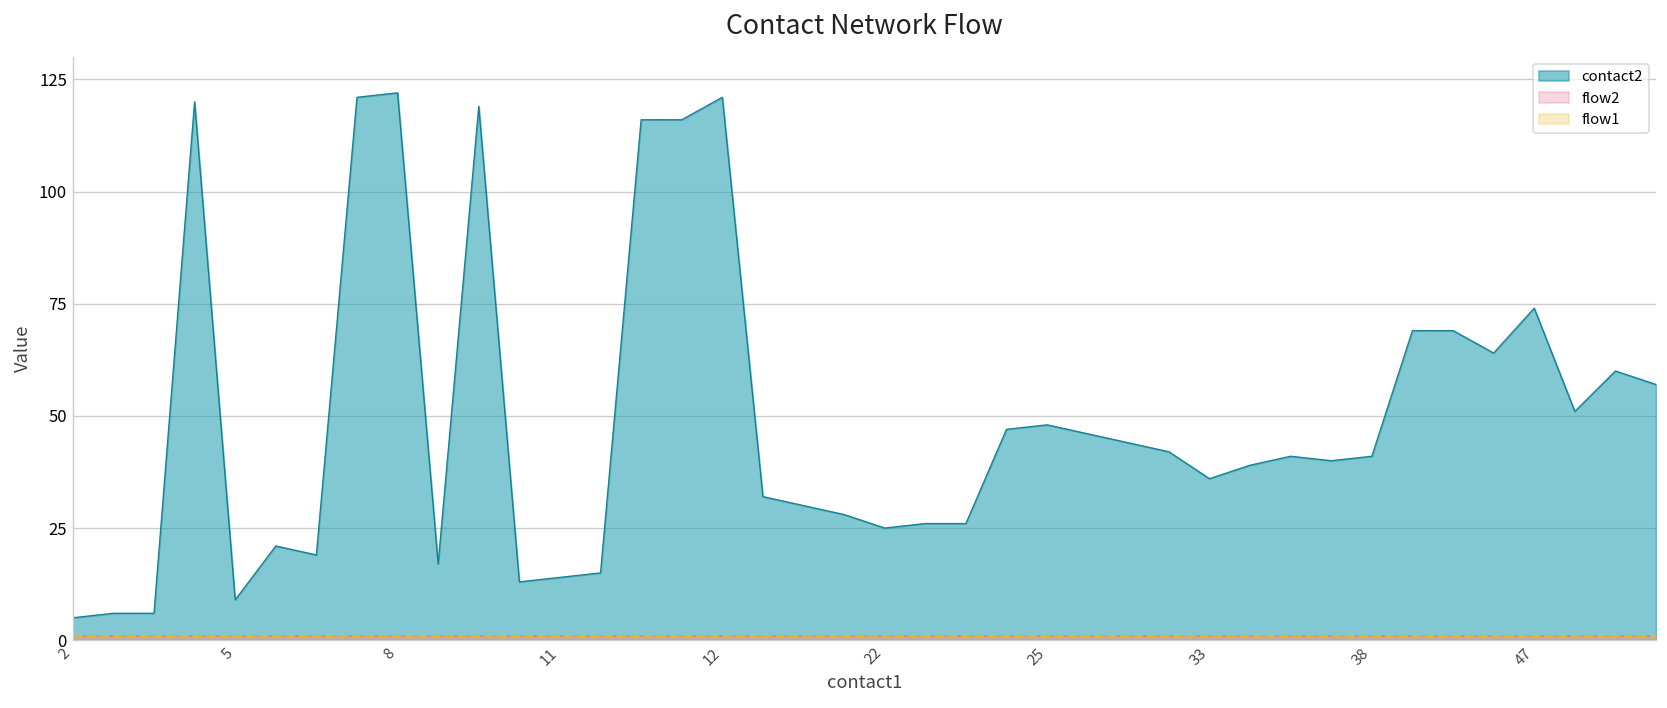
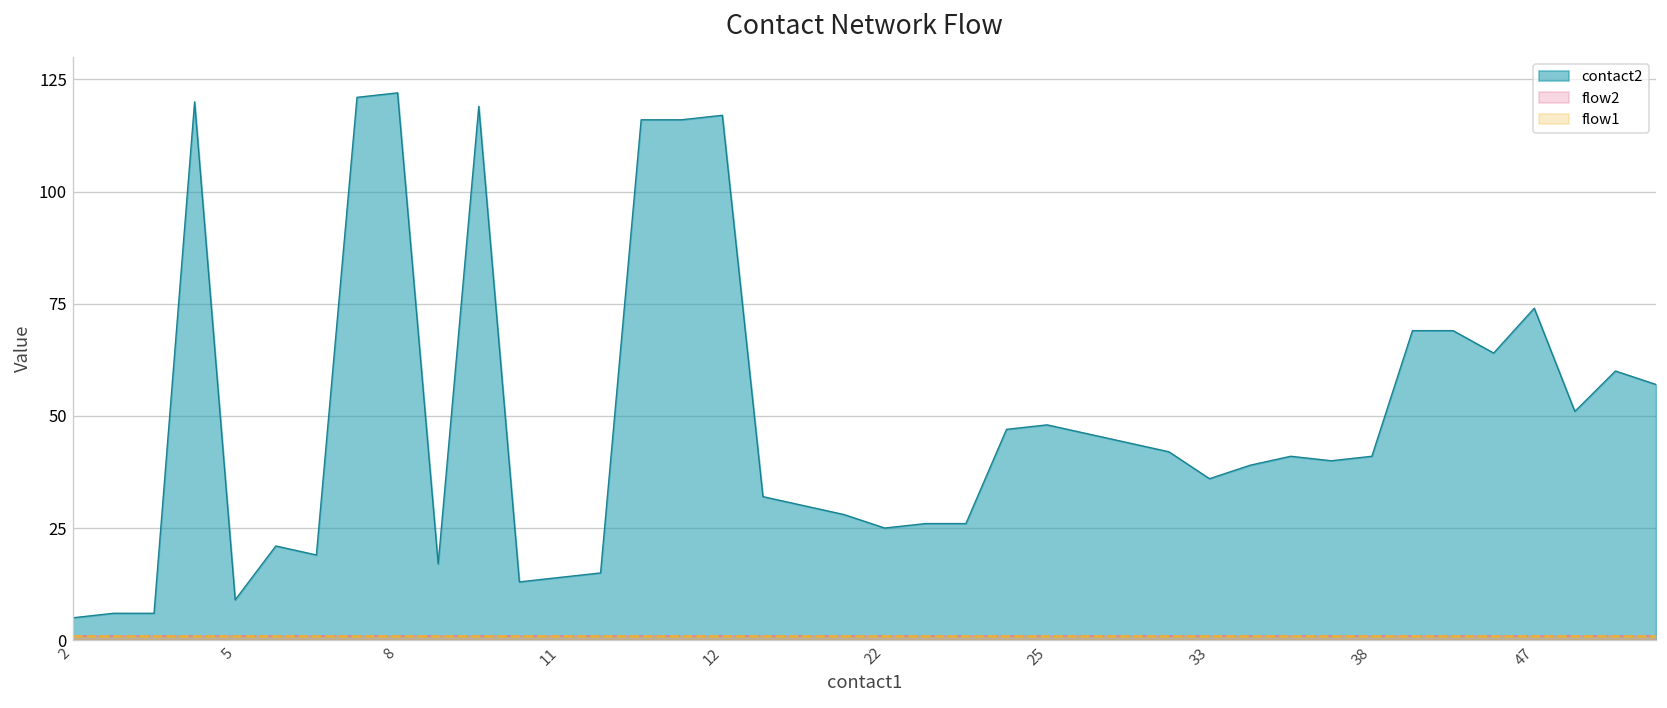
  {
    "contact2": {
      "8": 122,
-     "12": 121,
+     "12": 117,
      "47": 74
    },
    "flow1": {
      "8": 1,
      "12": 1,
      "47": 1
    }
  }
